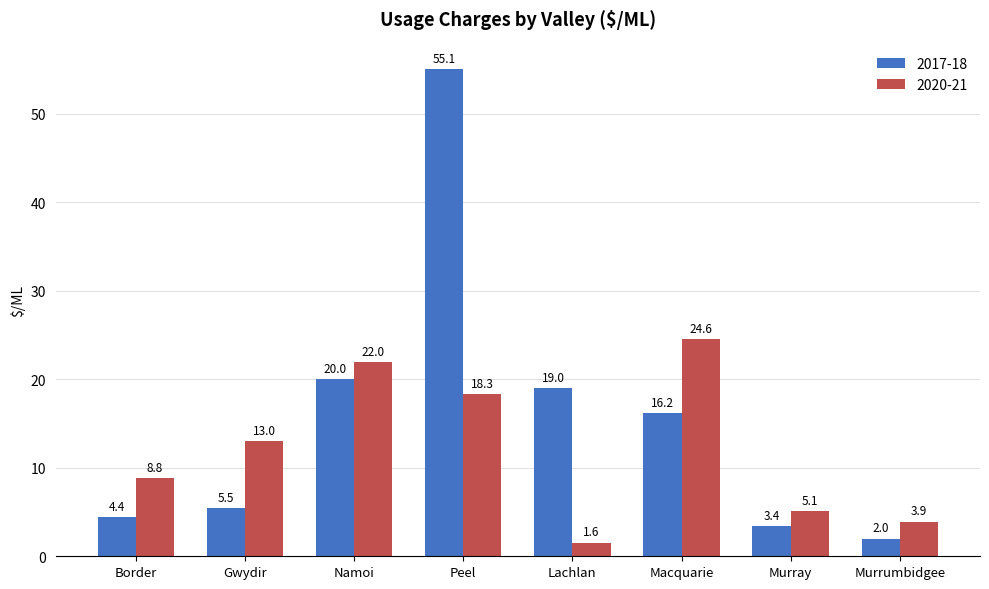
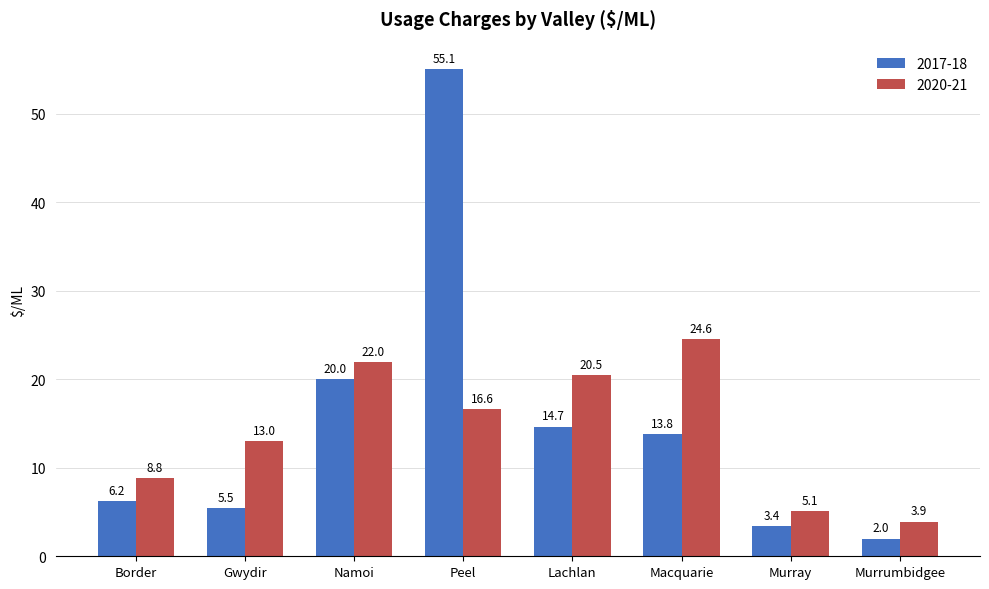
  {
    "2017-18": {
-     "Border": 4.4,
+     "Border": 6.2,
      "Gwydir": 5.5,
      "Namoi": 20.0,
      "Peel": 55.1,
-     "Lachlan": 19.0,
-     "Macquarie": 16.2,
+     "Lachlan": 14.7,
+     "Macquarie": 13.8,
      "Murray": 3.4,
      "Murrumbidgee": 2.0
    },
    "2020-21": {
      "Border": 8.8,
      "Gwydir": 13.0,
      "Namoi": 22.0,
-     "Peel": 18.3,
-     "Lachlan": 1.6,
+     "Peel": 16.6,
+     "Lachlan": 20.5,
      "Macquarie": 24.6,
      "Murray": 5.1,
      "Murrumbidgee": 3.9
    }
  }
